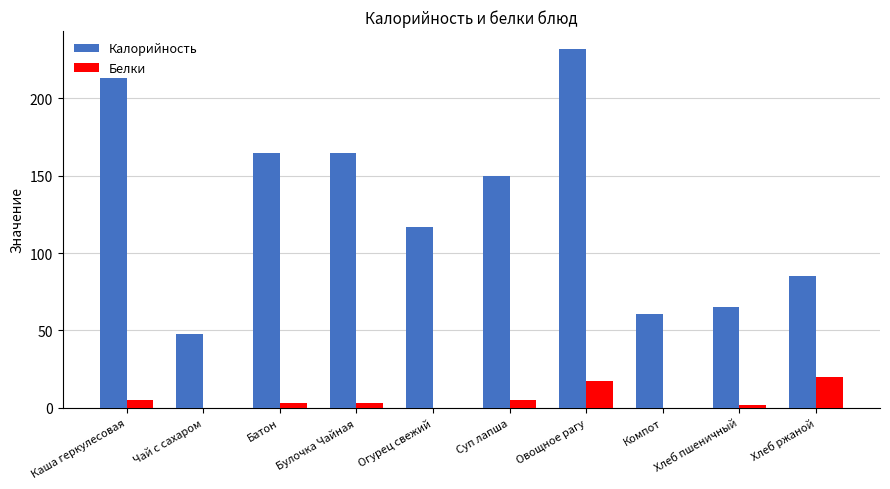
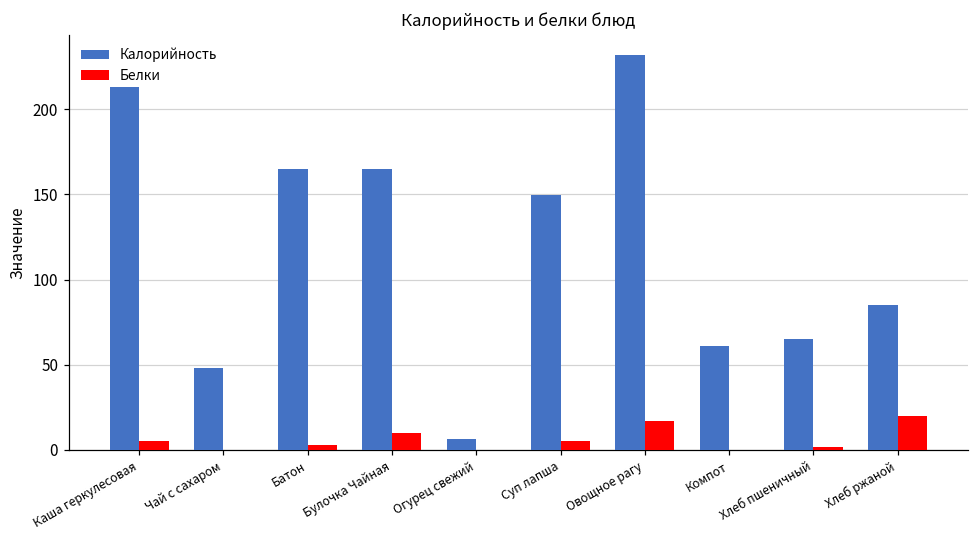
  {
    "Калорийность": {
      "Каша геркулесовая": 213,
      "Чай с сахаром": 48,
      "Батон": 165,
      "Булочка Чайная": 165,
-     "Огурец свежий": 117,
+     "Огурец свежий": 6,
      "Суп лапша": 150,
      "Овощное рагу": 232,
      "Компот": 61,
      "Хлеб пшеничный": 65,
      "Хлеб ржаной": 85
    },
    "Белки": {
      "Каша геркулесовая": 5,
      "Чай с сахаром": 0,
      "Батон": 3,
-     "Булочка Чайная": 3,
+     "Булочка Чайная": 10,
      "Огурец свежий": 0,
      "Суп лапша": 5,
      "Овощное рагу": 17,
      "Компот": 0,
      "Хлеб пшеничный": 2,
      "Хлеб ржаной": 20
    }
  }
